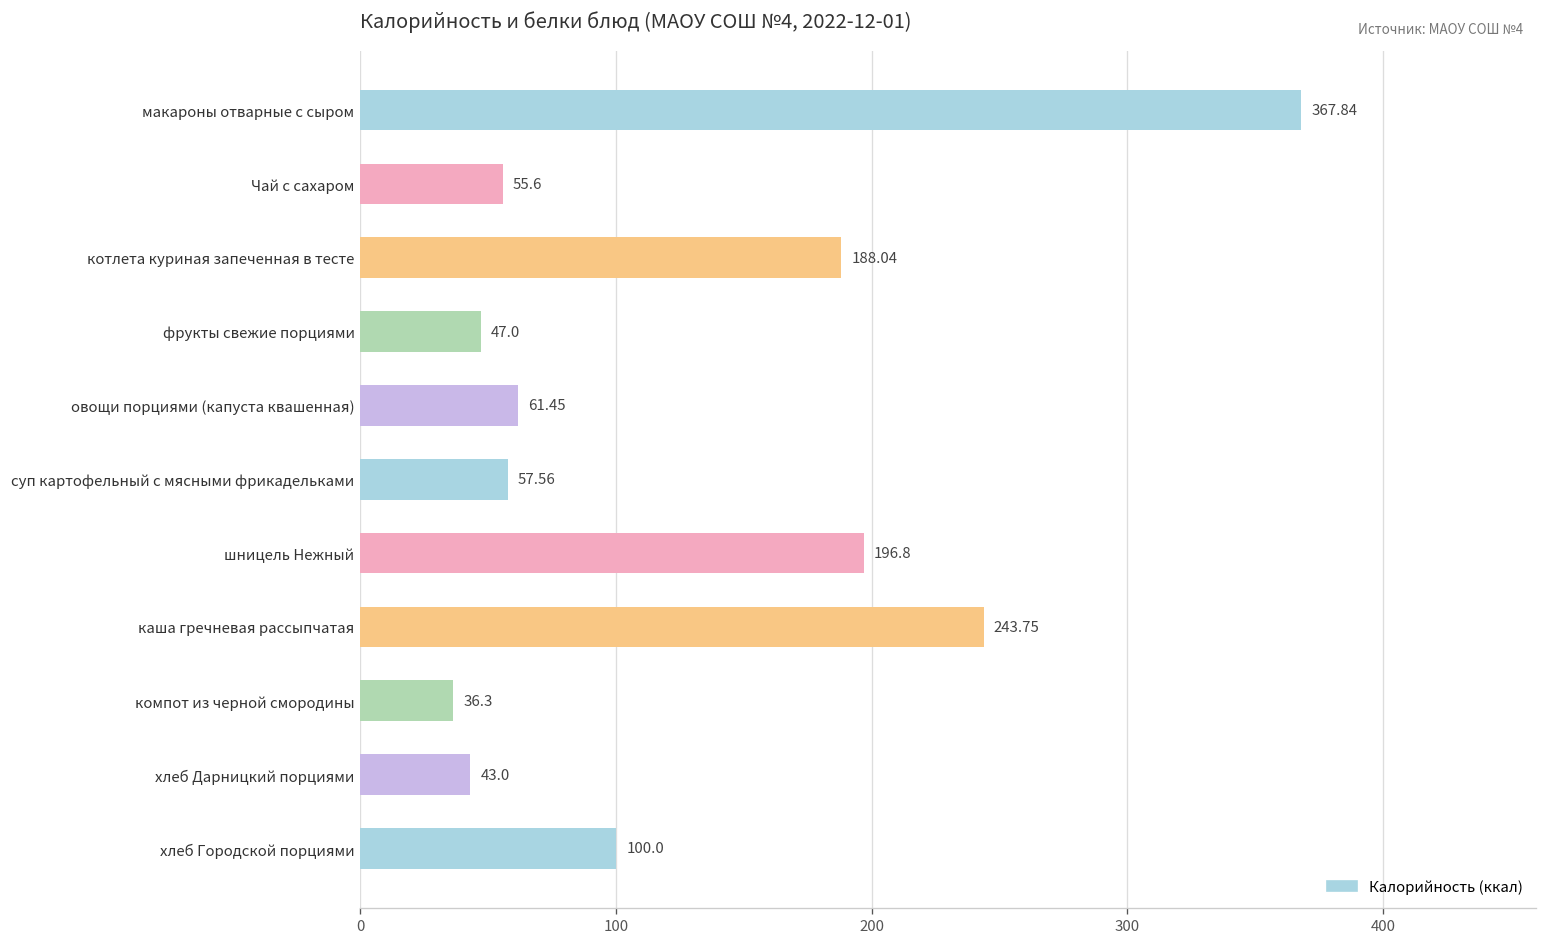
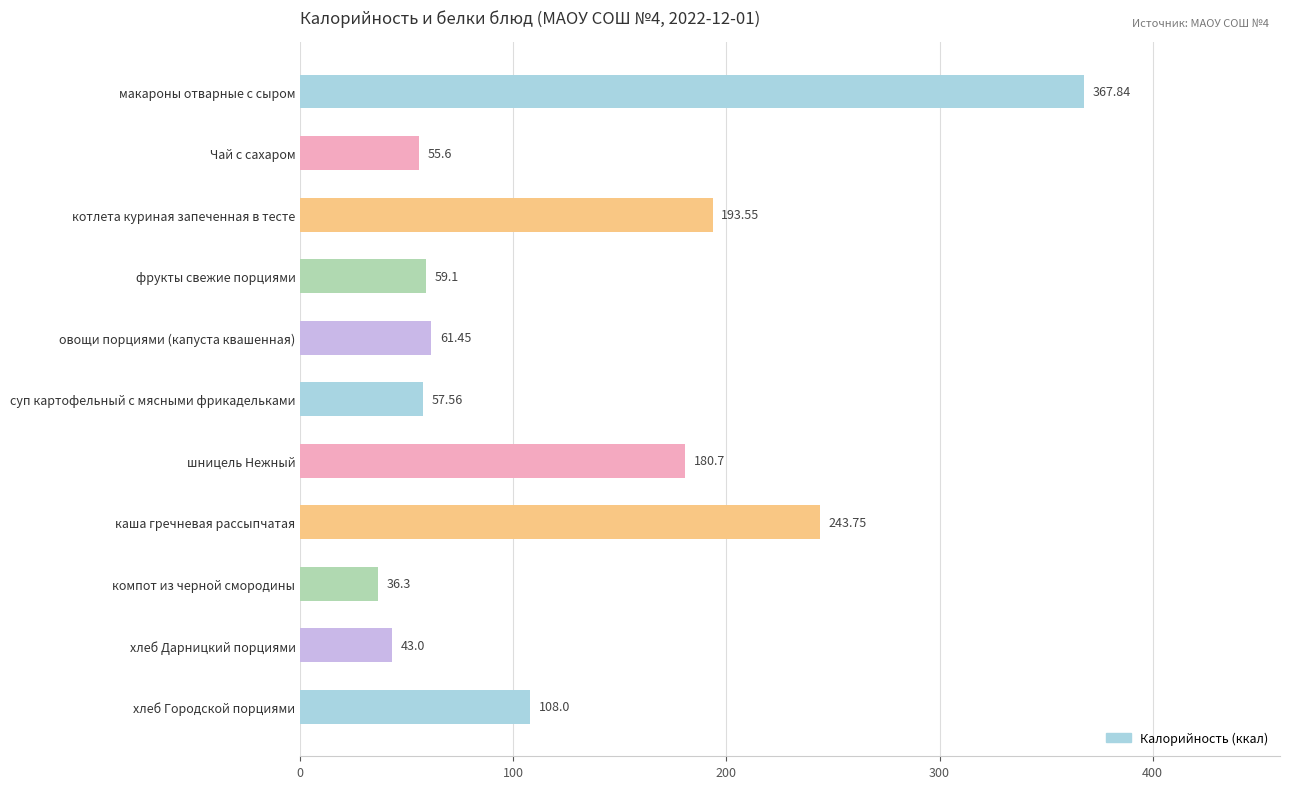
  {
    "макароны отварные с сыром": 367.84,
    "Чай с сахаром": 55.6,
-   "котлета куриная запеченная в тесте": 188.04,
-   "фрукты свежие порциями": 47.0,
+   "котлета куриная запеченная в тесте": 193.55,
+   "фрукты свежие порциями": 59.1,
    "овощи порциями (капуста квашенная)": 61.45,
    "суп картофельный с мясными фрикадельками": 57.56,
-   "шницель Нежный": 196.8,
+   "шницель Нежный": 180.7,
    "каша гречневая рассыпчатая": 243.75,
    "компот из черной смородины": 36.3,
    "хлеб Дарницкий порциями": 43.0,
-   "хлеб Городской порциями": 100.0
+   "хлеб Городской порциями": 108.0
  }
